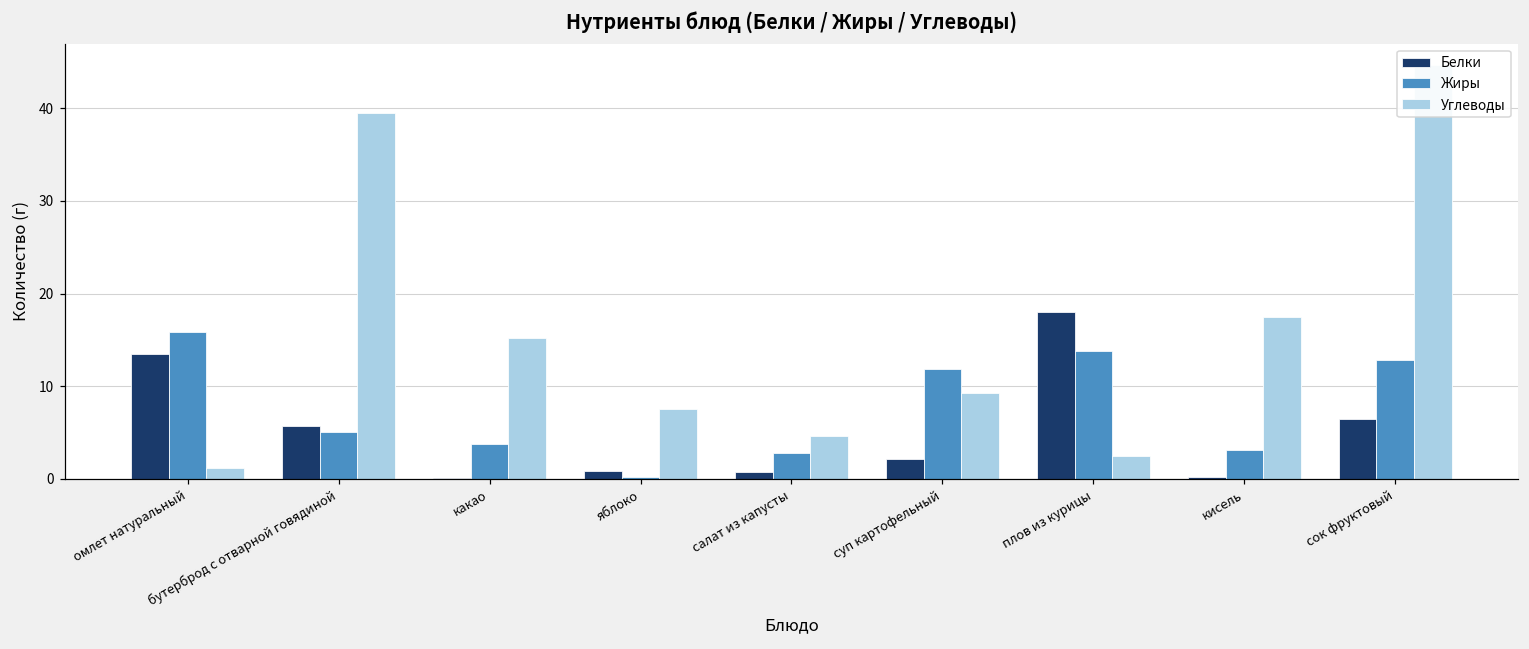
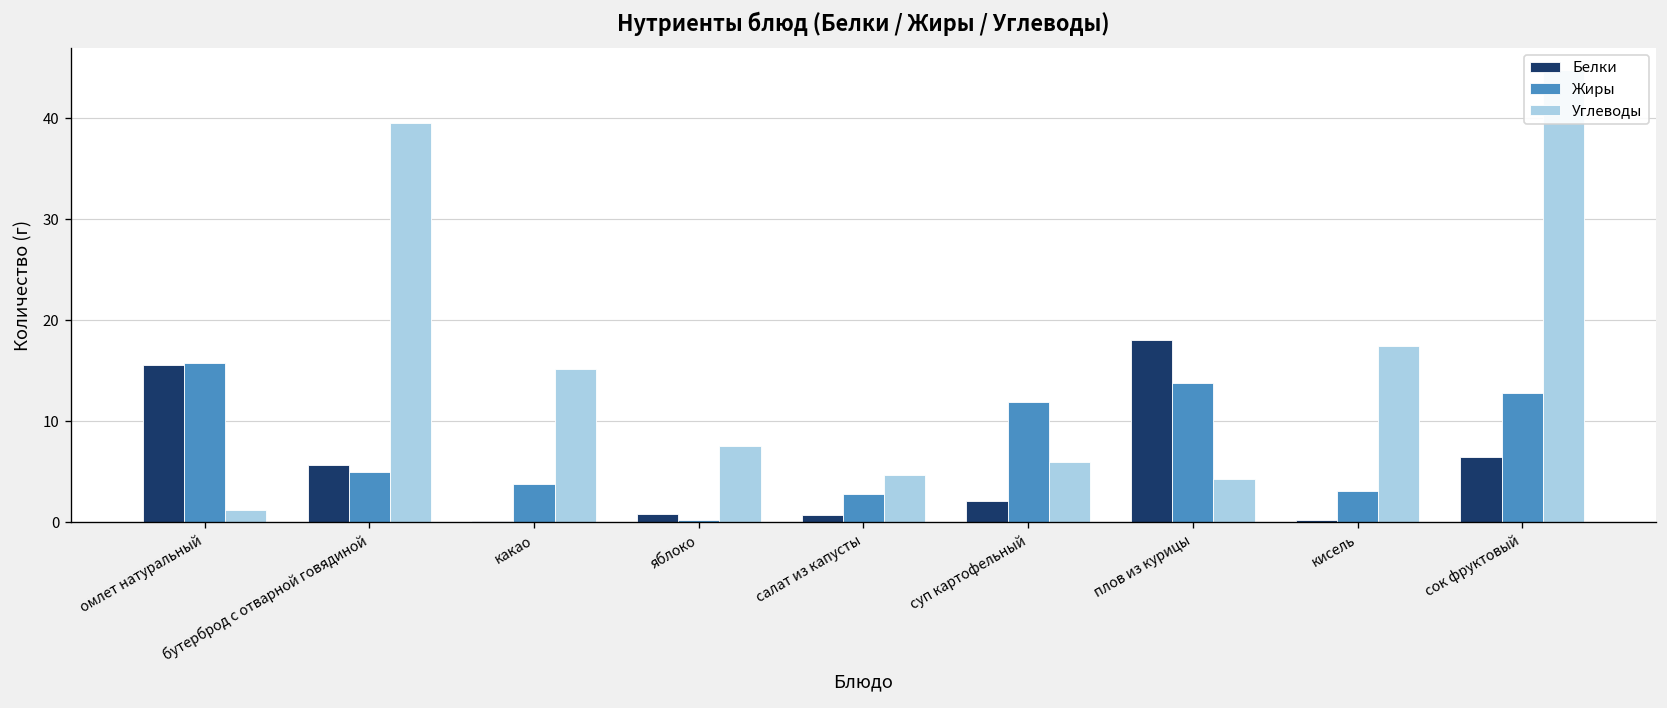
  {
    "Белки": {
-     "омлет натуральный": 14,
+     "омлет натуральный": 16,
      "бутерброд с отварной говядиной": 6,
      "яблоко": 1,
      "салат из капусты": 1,
      "суп картофельный": 2,
      "плов из курицы": 18,
      "сок фруктовый": 7
    },
    "Жиры": {
      "омлет натуральный": 16,
      "бутерброд с отварной говядиной": 5,
      "какао": 4,
      "салат из капусты": 3,
      "суп картофельный": 12,
      "плов из курицы": 14,
      "кисель": 3,
      "сок фруктовый": 13
    },
    "Углеводы": {
      "омлет натуральный": 1,
      "бутерброд с отварной говядиной": 40,
      "какао": 15,
      "яблоко": 8,
      "салат из капусты": 5,
-     "суп картофельный": 9,
-     "плов из курицы": 3,
+     "суп картофельный": 6,
+     "плов из курицы": 4,
      "кисель": 17
    }
  }
